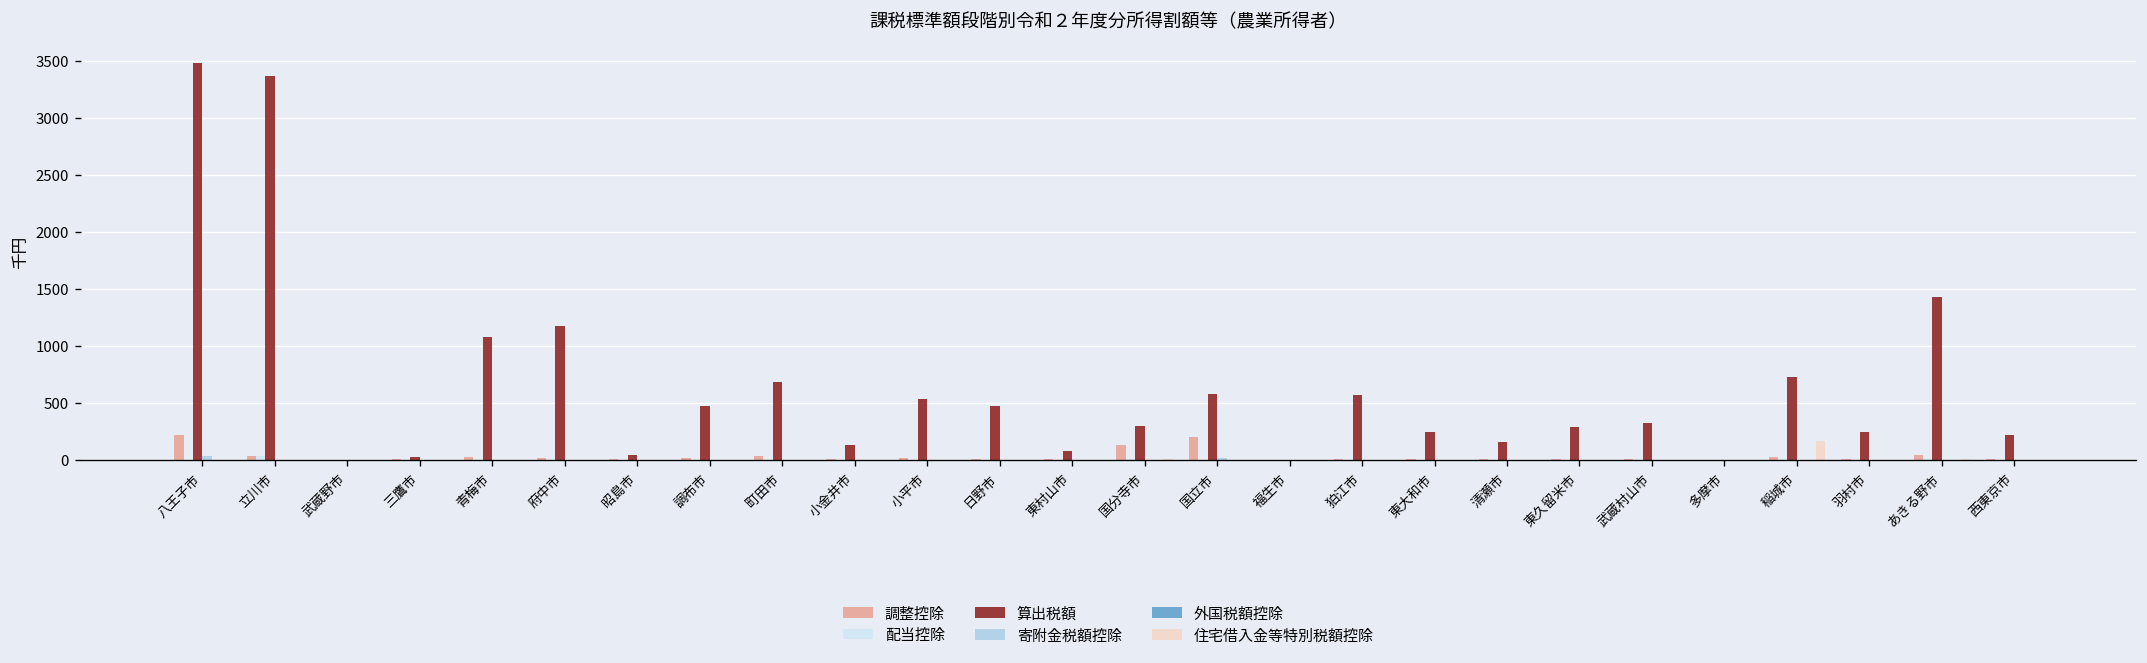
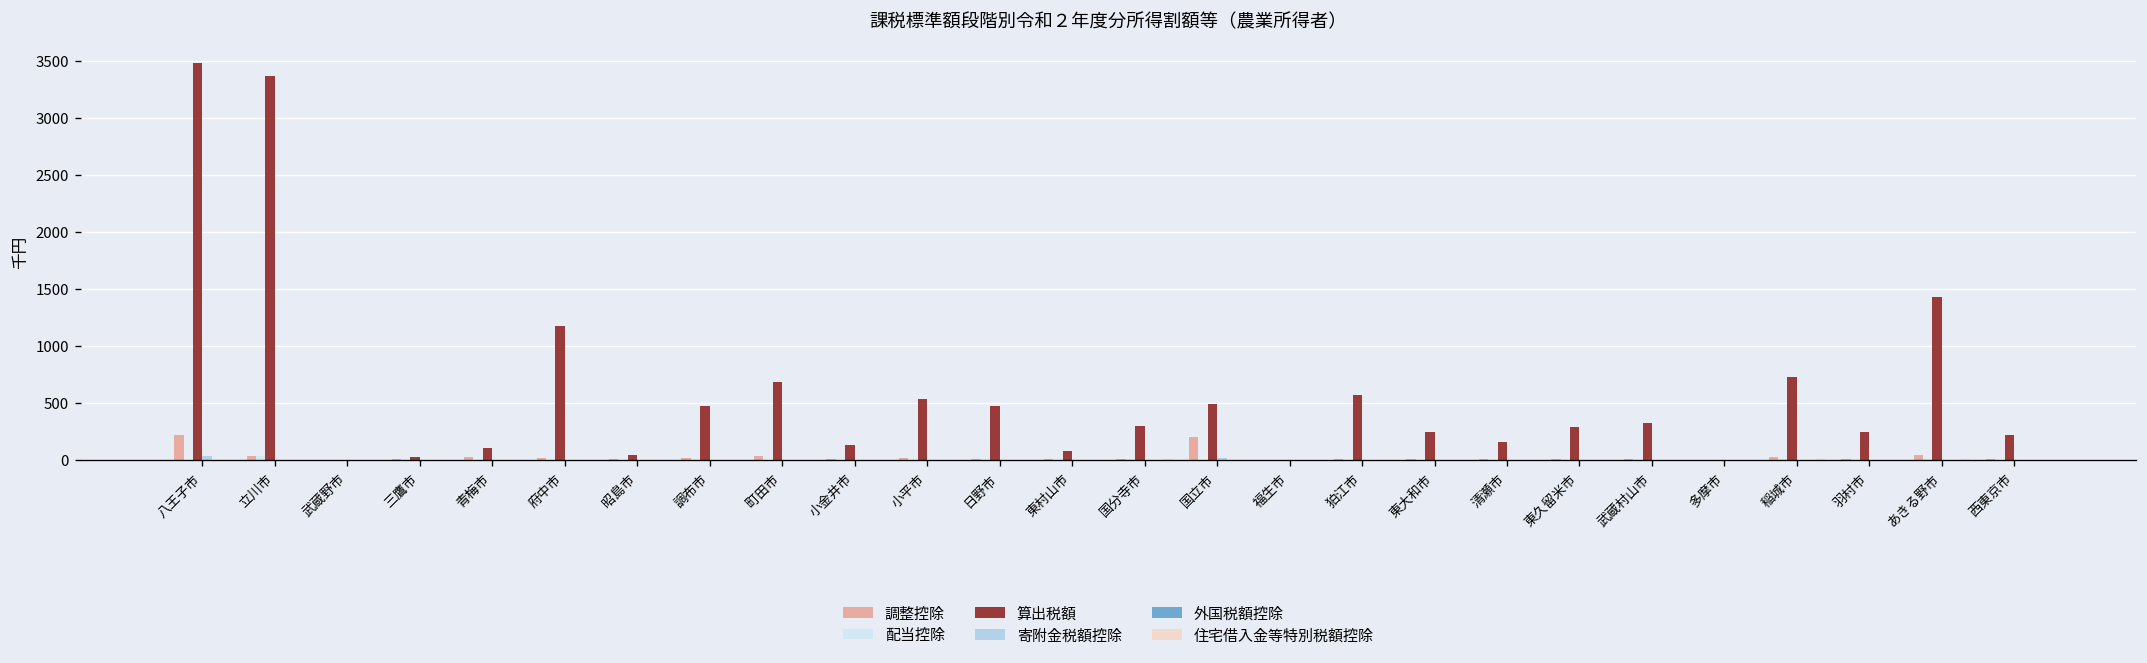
  {
    "調整控除": {
      "八王子市": 200,
      "立川市": 0,
      "武蔵野市": 0,
      "町田市": 0,
-     "国分寺市": 100,
+     "国分寺市": 0,
      "国立市": 200,
      "福生市": 0,
      "多摩市": 0,
      "稲城市": 0,
      "あきる野市": 0
    },
    "算出税額": {
      "八王子市": 3500,
      "立川市": 3400,
      "武蔵野市": 0,
-     "青梅市": 1100,
+     "青梅市": 100,
      "府中市": 1200,
      "昭島市": 0,
      "調布市": 500,
      "町田市": 700,
      "小金井市": 100,
      "小平市": 500,
      "日野市": 500,
      "東村山市": 100,
      "国分寺市": 300,
-     "国立市": 600,
+     "国立市": 500,
      "福生市": 0,
      "狛江市": 600,
      "東大和市": 200,
      "清瀬市": 200,
      "東久留米市": 300,
      "武蔵村山市": 300,
      "多摩市": 0,
      "稲城市": 700,
      "羽村市": 200,
      "あきる野市": 1400,
      "西東京市": 200
    },
    "外国税額控除": {
      "八王子市": 0,
      "立川市": 0,
      "武蔵野市": 0,
      "三鷹市": 0,
      "青梅市": 0,
      "府中市": 0,
      "昭島市": 0,
      "調布市": 0,
      "町田市": 0,
      "小金井市": 0,
      "小平市": 0,
      "日野市": 0,
      "東村山市": 0,
      "国分寺市": 0,
      "国立市": 0,
      "福生市": 0,
      "狛江市": 0,
      "東大和市": 0,
      "清瀬市": 0,
      "東久留米市": 0,
      "武蔵村山市": 0,
      "多摩市": 0,
      "稲城市": 0,
      "羽村市": 0,
      "あきる野市": 0,
      "西東京市": 0
    },
    "住宅借入金等特別税額控除": {
      "立川市": 0,
      "武蔵野市": 0,
      "三鷹市": 0,
      "昭島市": 0,
      "調布市": 0,
      "小金井市": 0,
      "小平市": 0,
      "日野市": 0,
      "東村山市": 0,
      "国立市": 0,
      "福生市": 0,
      "狛江市": 0,
      "東大和市": 0,
      "清瀬市": 0,
      "東久留米市": 0,
      "武蔵村山市": 0,
      "多摩市": 0,
-     "稲城市": 200,
+     "稲城市": 0,
      "西東京市": 0
    }
  }
